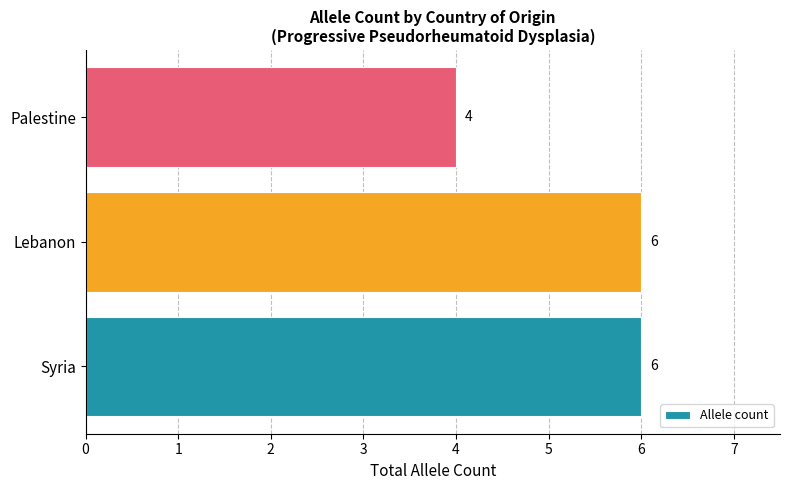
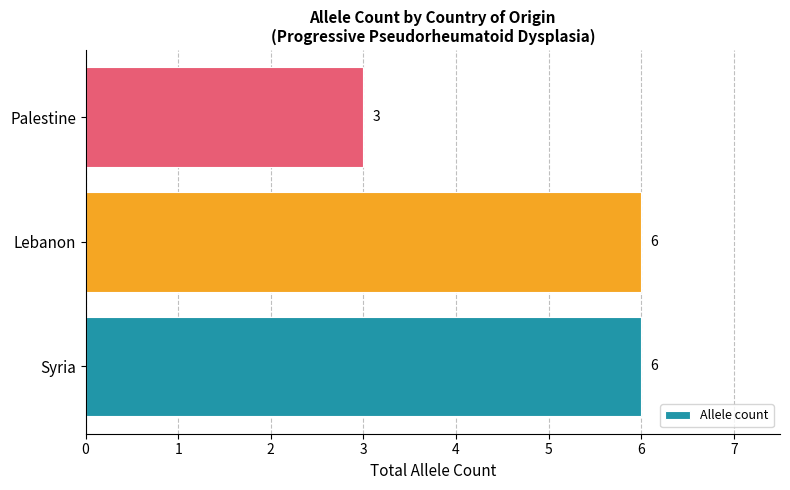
  {
-   "Palestine": 4,
+   "Palestine": 3,
    "Lebanon": 6,
    "Syria": 6
  }
